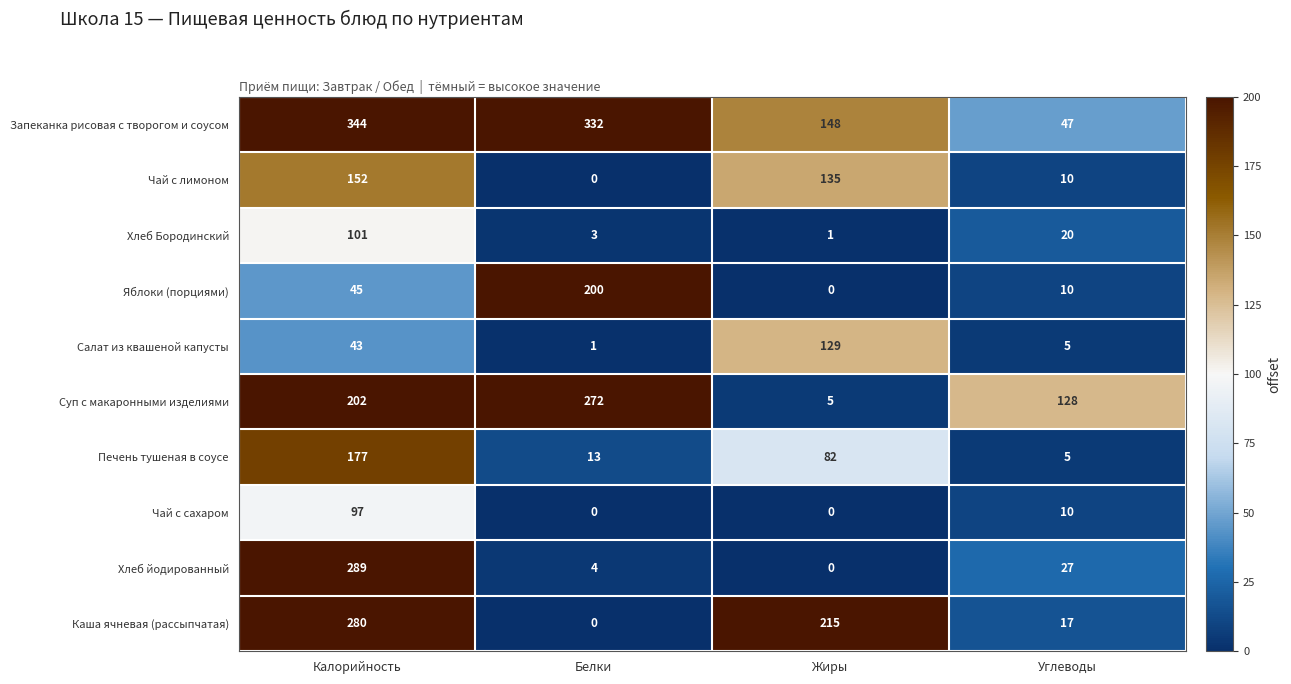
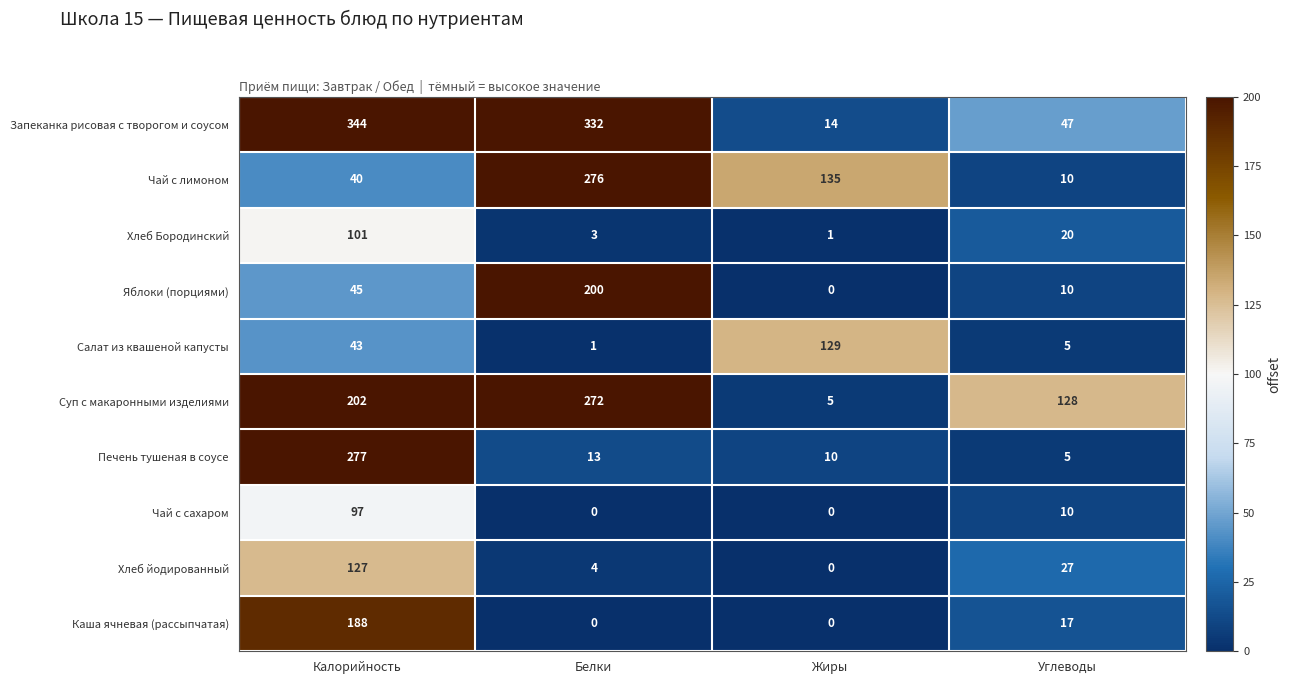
  {
    "Запеканка рисовая с творогом и соусом": {
      "Калорийность": 344,
      "Белки": 332,
-     "Жиры": 148,
+     "Жиры": 14,
      "Углеводы": 47
    },
    "Чай с лимоном": {
-     "Калорийность": 152,
-     "Белки": 0,
+     "Калорийность": 40,
+     "Белки": 276,
      "Жиры": 135,
      "Углеводы": 10
    },
    "Хлеб Бородинский": {
      "Калорийность": 101,
      "Белки": 3,
      "Жиры": 1,
      "Углеводы": 20
    },
    "Яблоки (порциями)": {
      "Калорийность": 45,
      "Белки": 200,
      "Жиры": 0,
      "Углеводы": 10
    },
    "Салат из квашеной капусты": {
      "Калорийность": 43,
      "Белки": 1,
      "Жиры": 129,
      "Углеводы": 5
    },
    "Суп с макаронными изделиями": {
      "Калорийность": 202,
      "Белки": 272,
      "Жиры": 5,
      "Углеводы": 128
    },
    "Печень тушеная в соусе": {
-     "Калорийность": 177,
+     "Калорийность": 277,
      "Белки": 13,
-     "Жиры": 82,
+     "Жиры": 10,
      "Углеводы": 5
    },
    "Чай с сахаром": {
      "Калорийность": 97,
      "Белки": 0,
      "Жиры": 0,
      "Углеводы": 10
    },
    "Хлеб йодированный": {
-     "Калорийность": 289,
+     "Калорийность": 127,
      "Белки": 4,
      "Жиры": 0,
      "Углеводы": 27
    },
    "Каша ячневая (рассыпчатая)": {
-     "Калорийность": 280,
+     "Калорийность": 188,
      "Белки": 0,
-     "Жиры": 215,
+     "Жиры": 0,
      "Углеводы": 17
    }
  }
